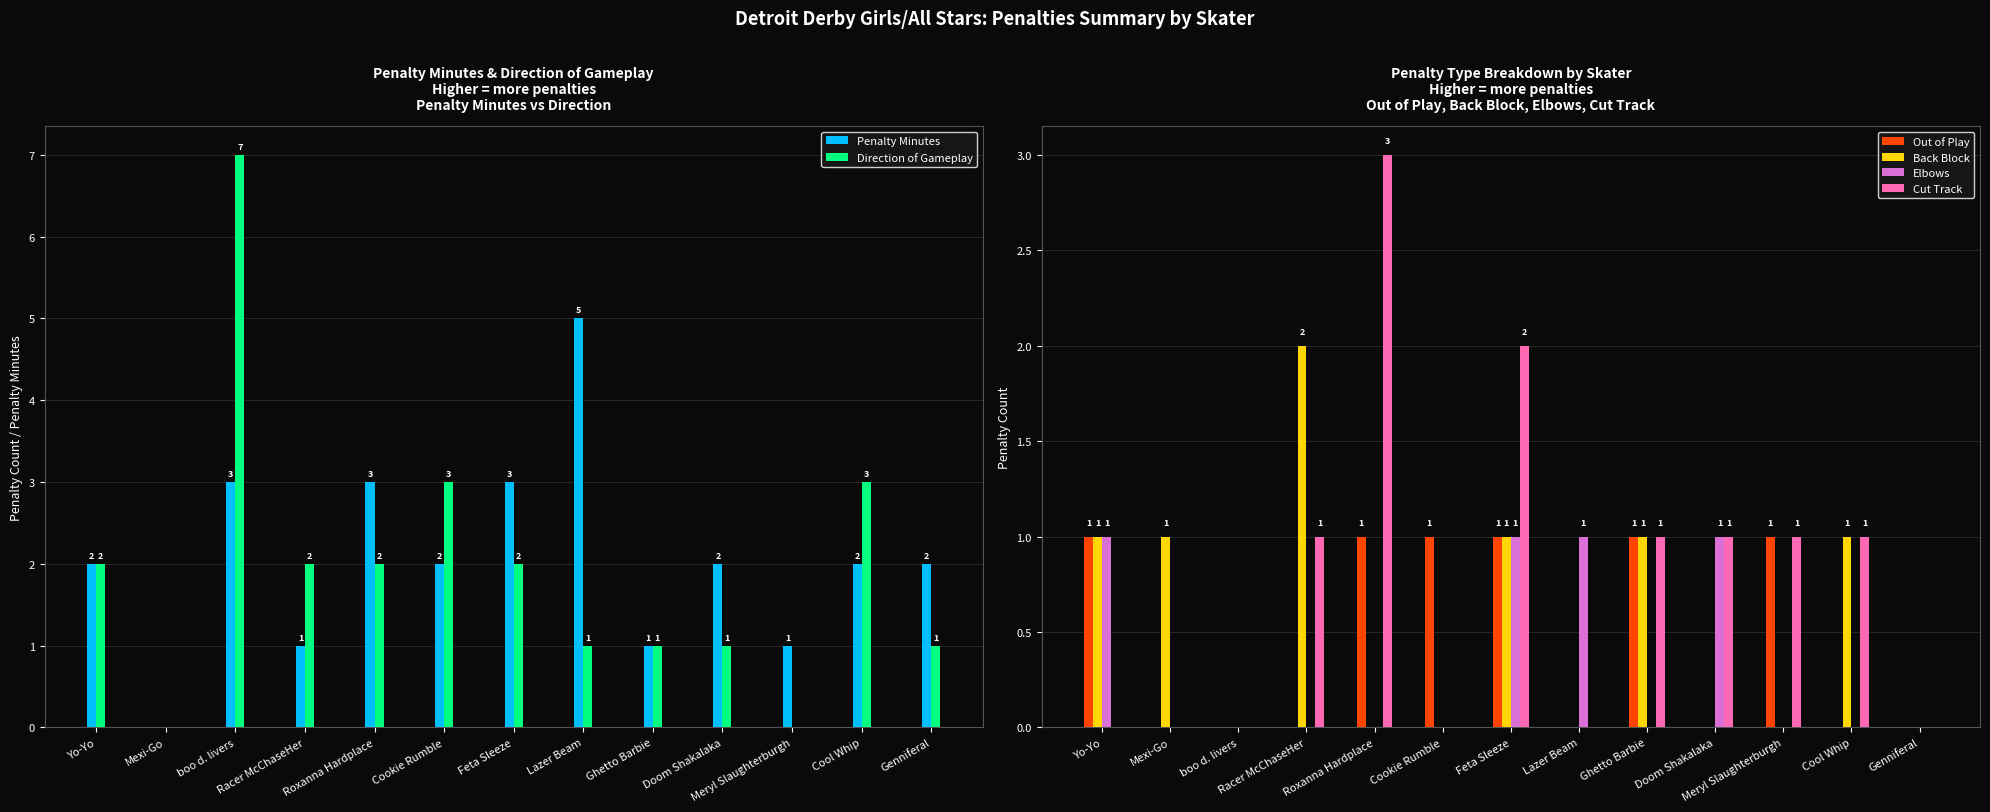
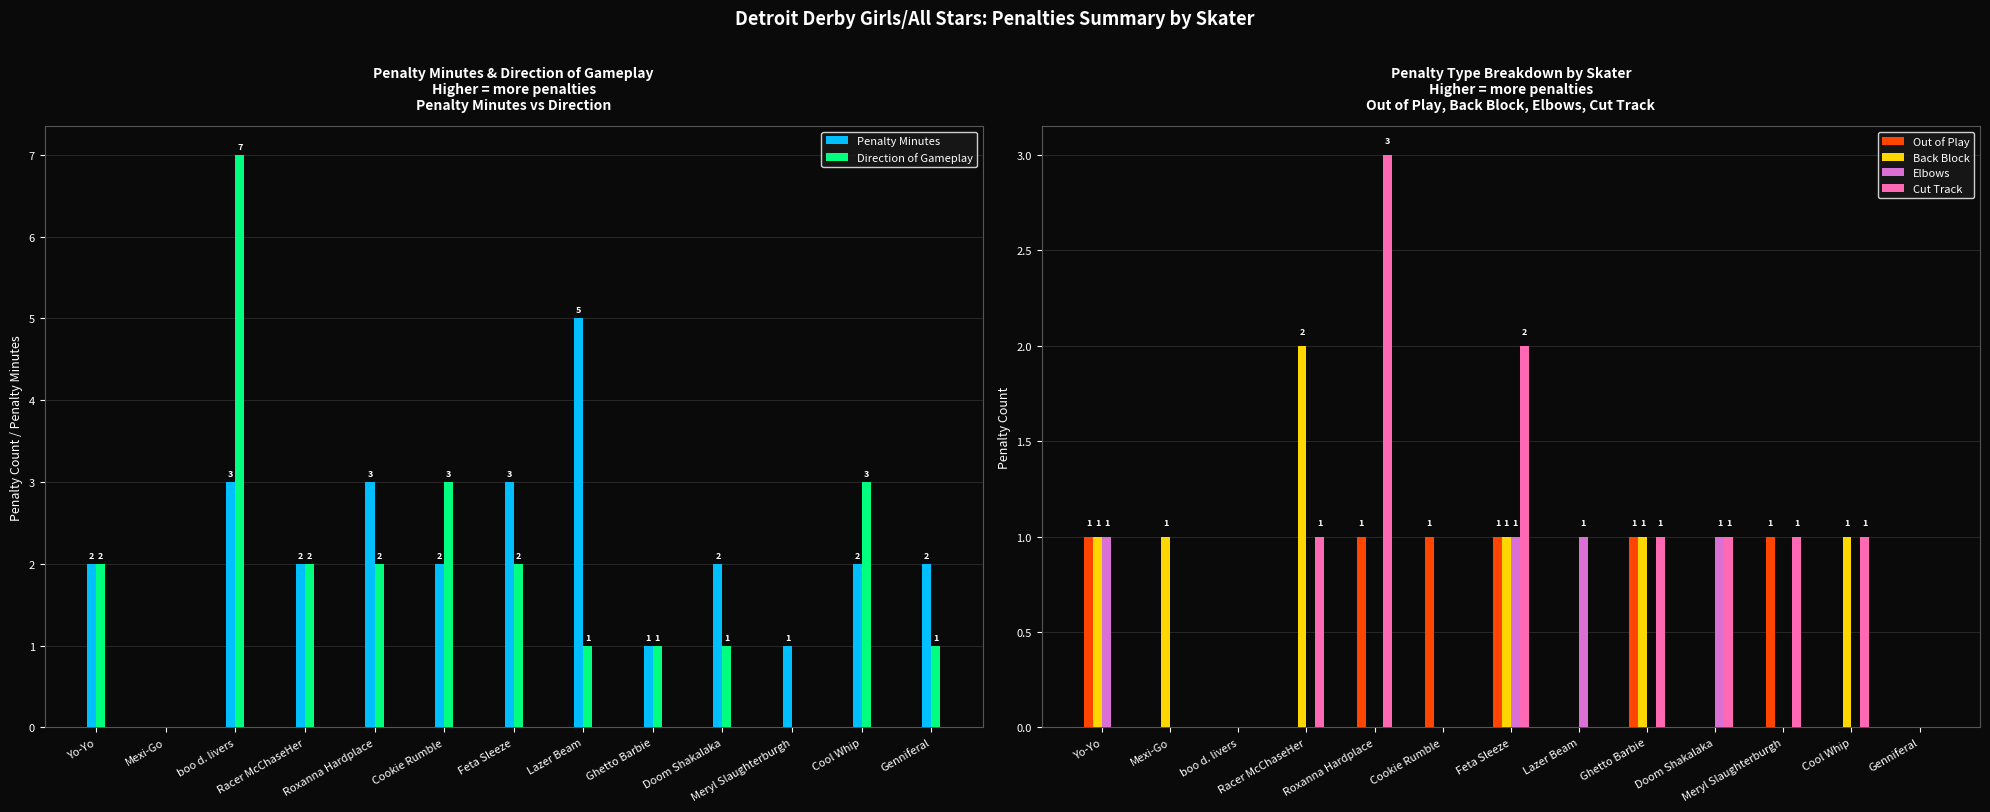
  {
    "Penalty Minutes & Direction of Gameplay Higher = more penalties Penalty Minutes vs Direction": {
      "Penalty Minutes": {
        "Yo-Yo": 2,
        "boo d. livers": 3,
-       "Racer McChaseHer": 1,
+       "Racer McChaseHer": 2,
        "Roxanna Hardplace": 3,
        "Cookie Rumble": 2,
        "Feta Sleeze": 3,
        "Lazer Beam": 5,
        "Ghetto Barbie": 1,
        "Doom Shakalaka": 2,
        "Meryl Slaughterburgh": 1,
        "Cool Whip": 2,
        "Genniferal": 2
      },
      "Direction of Gameplay": {
        "Yo-Yo": 2,
        "boo d. livers": 7,
        "Racer McChaseHer": 2,
        "Roxanna Hardplace": 2,
        "Cookie Rumble": 3,
        "Feta Sleeze": 2,
        "Lazer Beam": 1,
        "Ghetto Barbie": 1,
        "Doom Shakalaka": 1,
        "Cool Whip": 3,
        "Genniferal": 1
      }
    },
    "Penalty Type Breakdown by Skater Higher = more penalties Out of Play, Back Block, Elbows, Cut Track": {
      "Out of Play": {
        "Yo-Yo": 1,
        "Roxanna Hardplace": 1,
        "Cookie Rumble": 1,
        "Feta Sleeze": 1,
        "Ghetto Barbie": 1,
        "Meryl Slaughterburgh": 1
      },
      "Back Block": {
        "Yo-Yo": 1,
        "Mexi-Go": 1,
        "Racer McChaseHer": 2,
        "Feta Sleeze": 1,
        "Ghetto Barbie": 1,
        "Cool Whip": 1
      }
    }
  }
